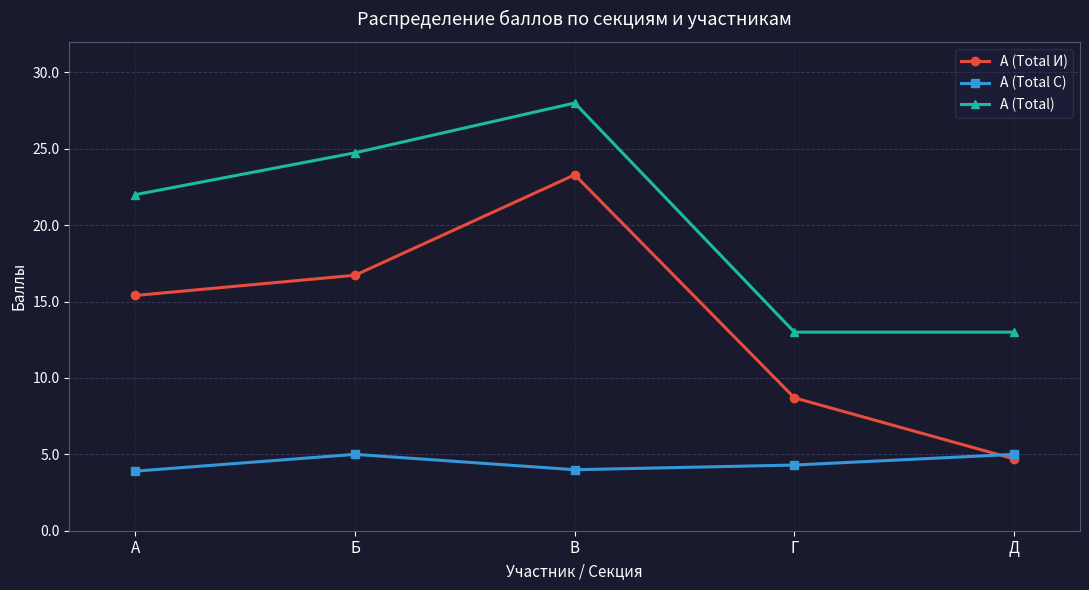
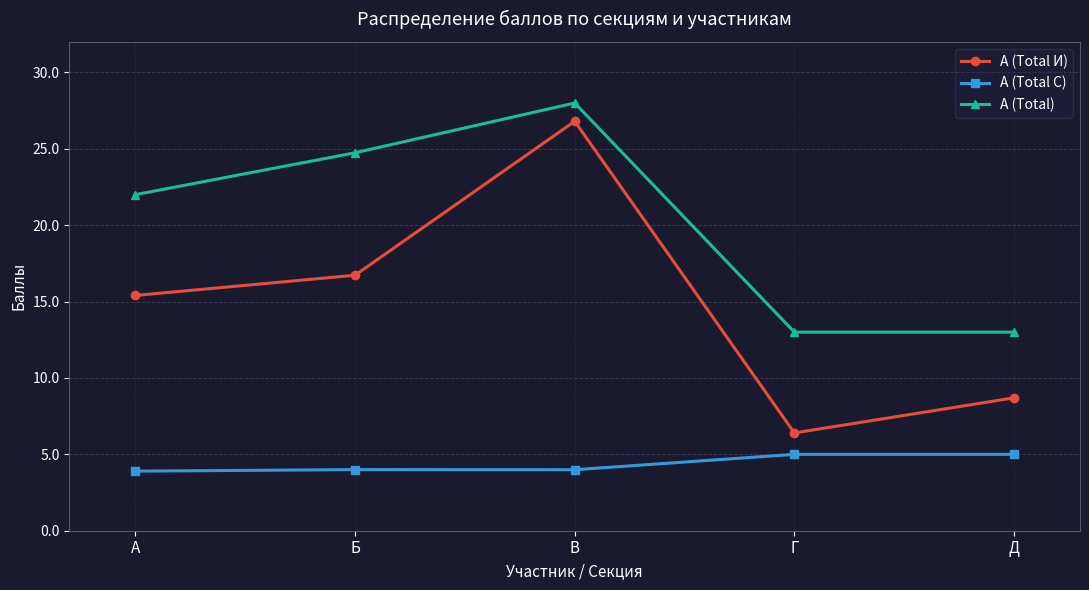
  {
    "А (Total И)": {
      "А": 15.4,
      "Б": 16.7,
-     "В": 23.3,
-     "Г": 8.7,
-     "Д": 4.7
+     "В": 26.8,
+     "Г": 6.4,
+     "Д": 8.7
    },
    "А (Total С)": {
      "А": 3.9,
-     "Б": 5,
+     "Б": 4,
      "В": 4.0,
-     "Г": 4.3,
+     "Г": 5.0,
      "Д": 5.0
    },
    "А (Total)": {
      "А": 22.0,
      "Б": 24.7,
      "В": 28.0,
      "Г": 13.0,
      "Д": 13.0
    }
  }
